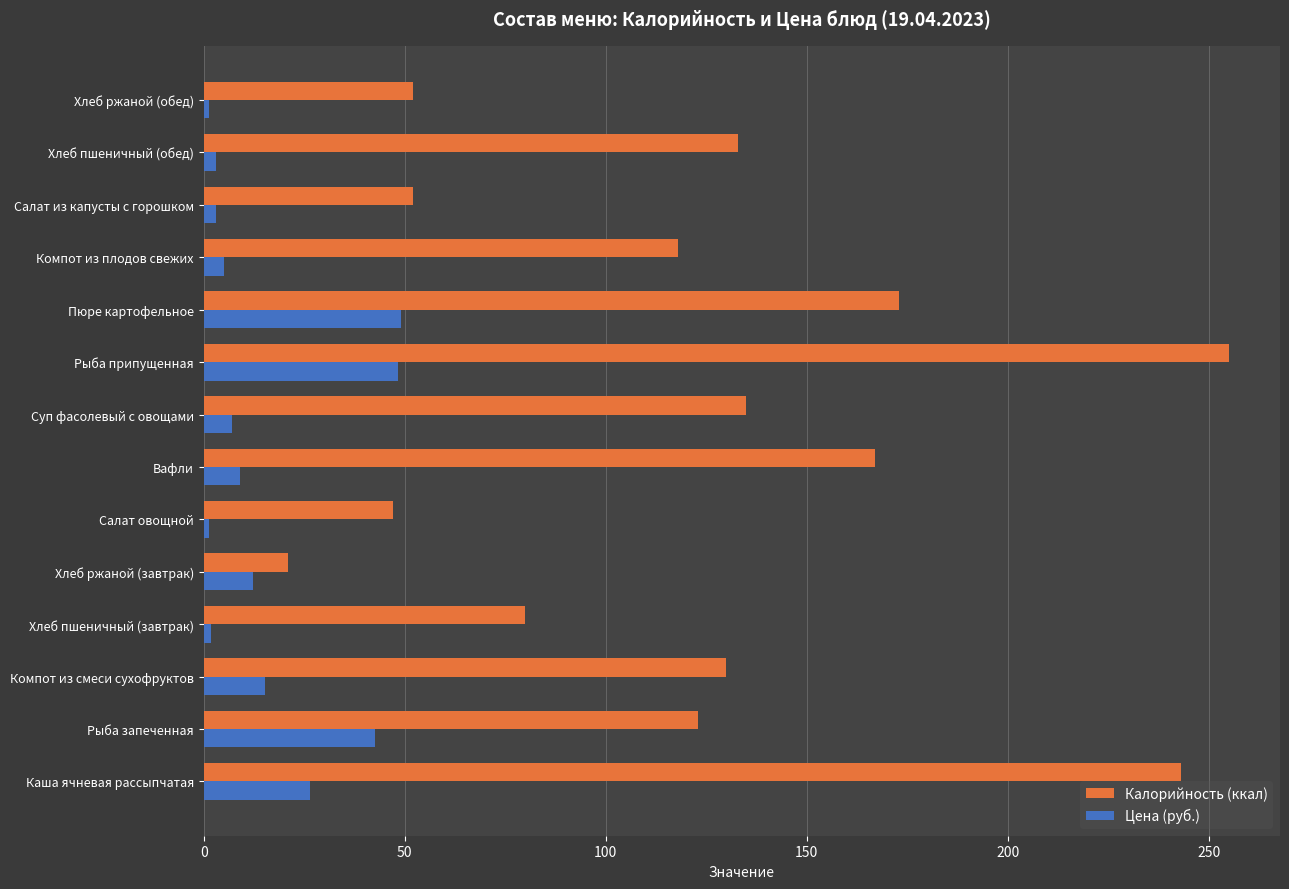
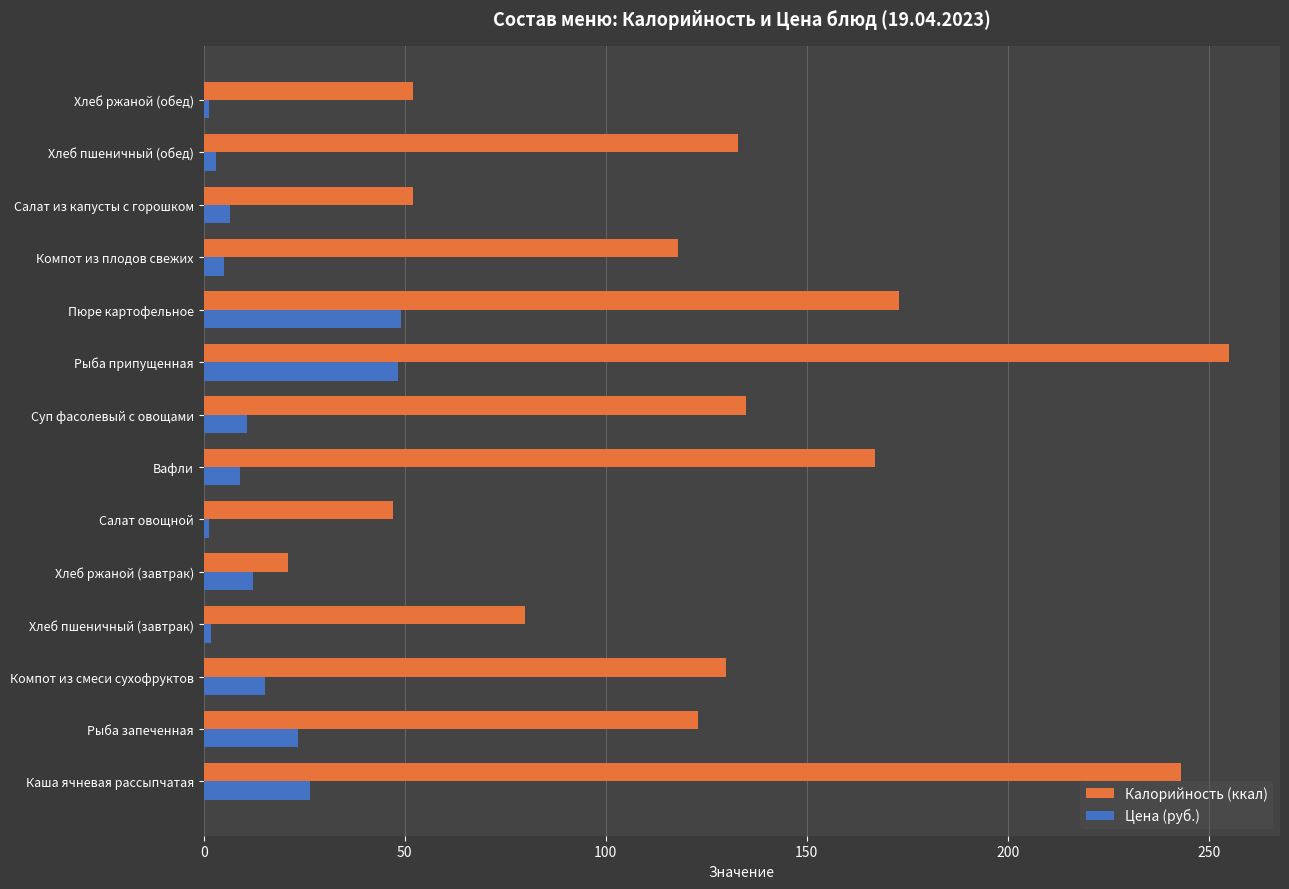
  {
    "Калорийность (ккал)": {
      "Хлеб ржаной (обед)": 52,
      "Хлеб пшеничный (обед)": 133,
      "Салат из капусты с горошком": 52,
      "Компот из плодов свежих": 118,
      "Пюре картофельное": 173,
      "Рыба припущенная": 255,
      "Суп фасолевый с овощами": 135,
      "Вафли": 167,
      "Салат овощной": 47,
      "Хлеб ржаной (завтрак)": 21,
      "Хлеб пшеничный (завтрак)": 80,
      "Компот из смеси сухофруктов": 130,
      "Рыба запеченная": 123,
      "Каша ячневая рассыпчатая": 243
    },
    "Цена (руб.)": {
      "Хлеб ржаной (обед)": 1,
      "Хлеб пшеничный (обед)": 3,
-     "Салат из капусты с горошком": 3,
+     "Салат из капусты с горошком": 7,
      "Компот из плодов свежих": 5,
      "Пюре картофельное": 49,
      "Рыба припущенная": 48,
-     "Суп фасолевый с овощами": 7,
+     "Суп фасолевый с овощами": 11,
      "Вафли": 9,
      "Салат овощной": 1,
      "Хлеб ржаной (завтрак)": 12,
      "Хлеб пшеничный (завтрак)": 2,
      "Компот из смеси сухофруктов": 15,
-     "Рыба запеченная": 43,
+     "Рыба запеченная": 23,
      "Каша ячневая рассыпчатая": 27
    }
  }
